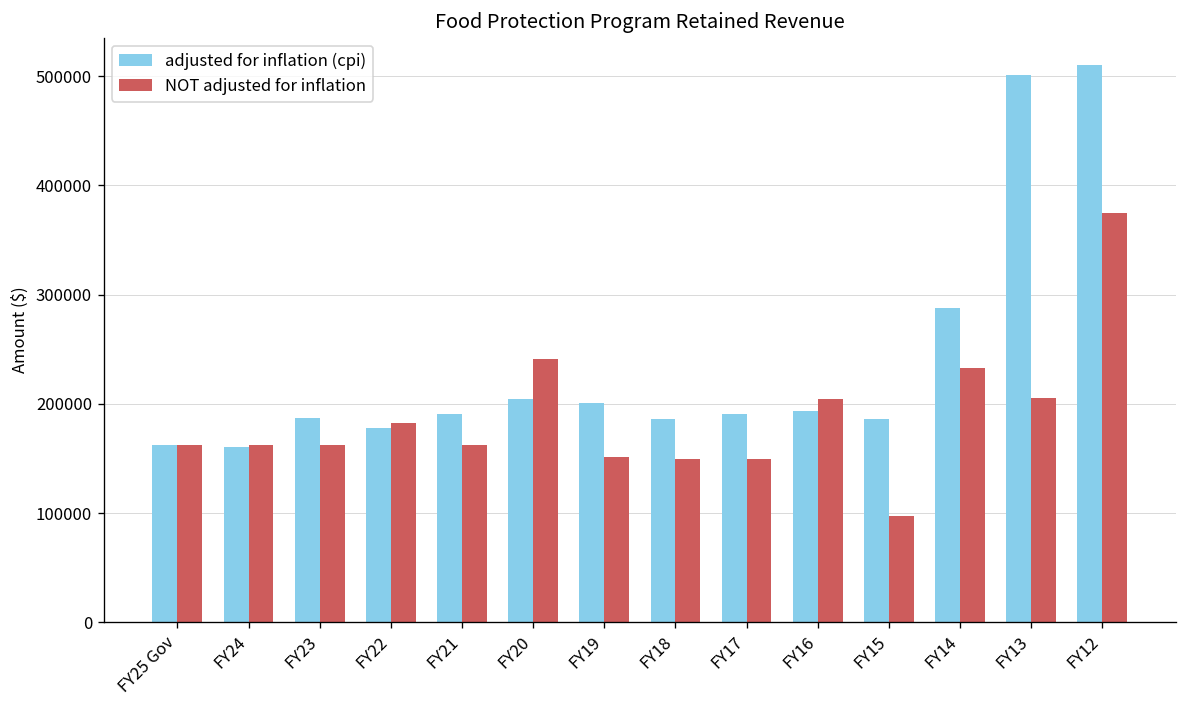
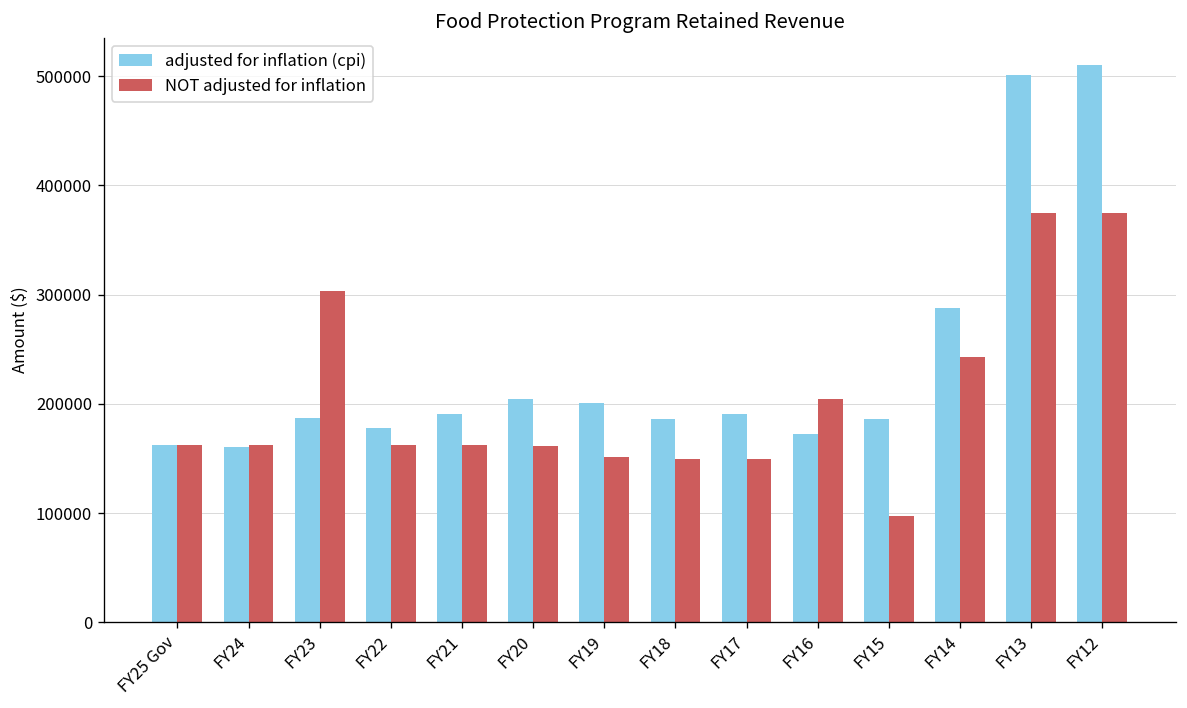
  {
    "adjusted for inflation (cpi)": {
      "FY25 Gov": 160000,
      "FY24": 160000,
      "FY23": 190000,
      "FY22": 180000,
      "FY21": 190000,
      "FY20": 200000,
      "FY19": 200000,
      "FY18": 190000,
      "FY17": 190000,
-     "FY16": 190000,
+     "FY16": 170000,
      "FY15": 190000,
      "FY14": 290000,
      "FY13": 500000,
      "FY12": 510000
    },
    "NOT adjusted for inflation": {
      "FY25 Gov": 160000,
      "FY24": 160000,
-     "FY23": 160000,
-     "FY22": 180000,
+     "FY23": 300000,
+     "FY22": 160000,
      "FY21": 160000,
-     "FY20": 240000,
+     "FY20": 160000,
      "FY19": 150000,
      "FY18": 150000,
      "FY17": 150000,
      "FY16": 200000,
      "FY15": 100000,
-     "FY14": 230000,
-     "FY13": 210000,
+     "FY14": 240000,
+     "FY13": 380000,
      "FY12": 380000
    }
  }
